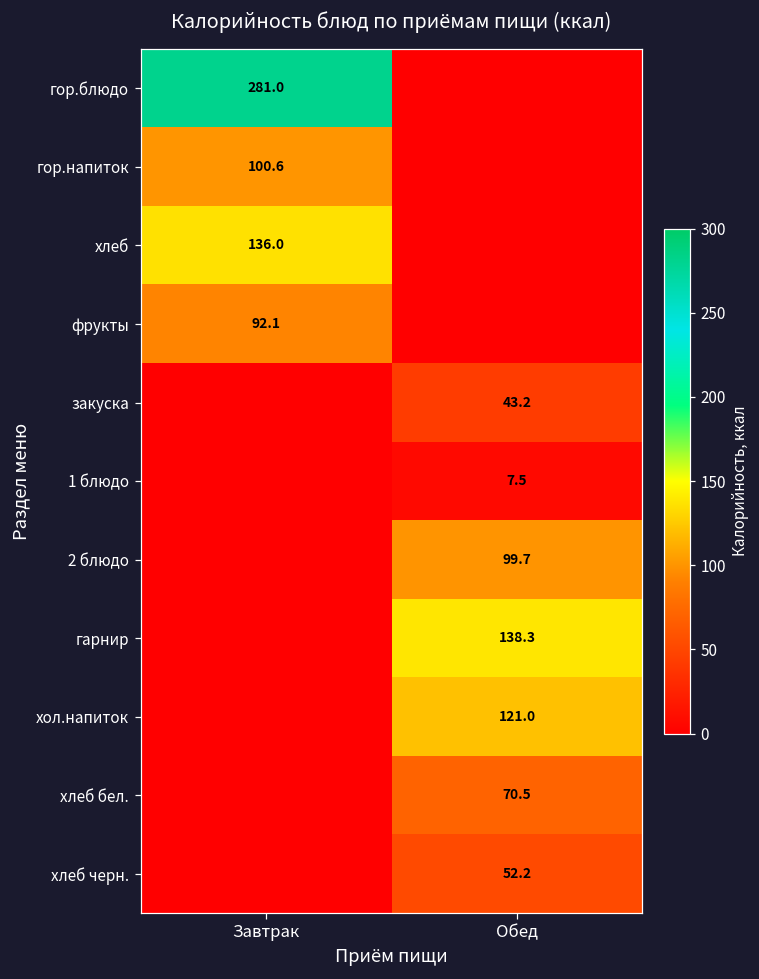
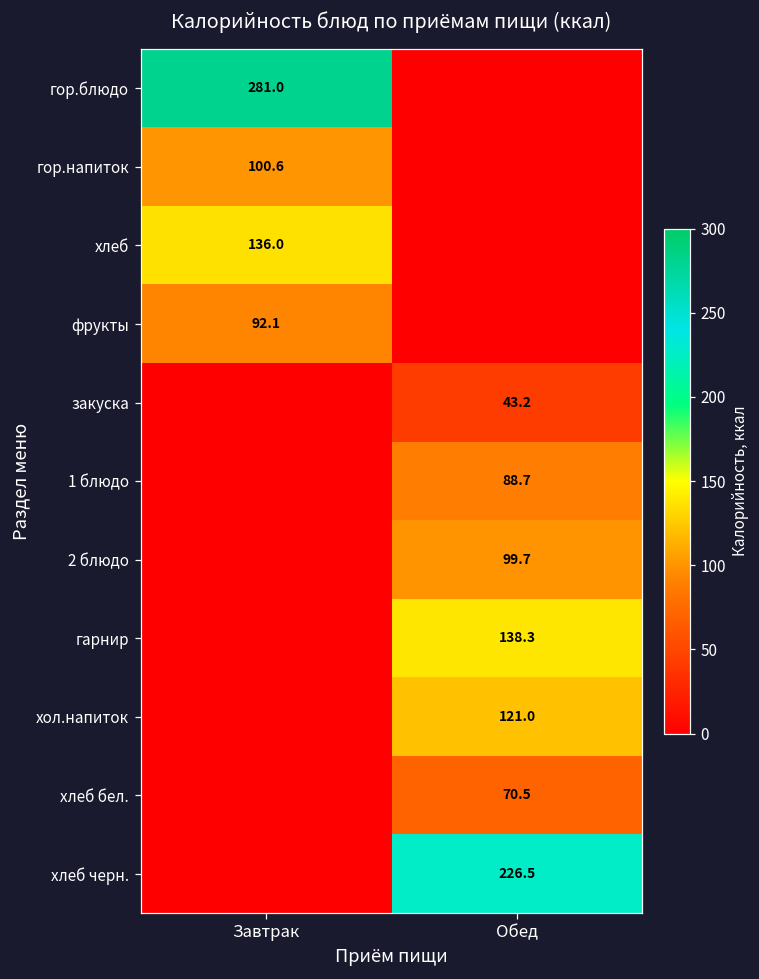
  {
    "гор.блюдо": {
      "Завтрак": 281.0
    },
    "гор.напиток": {
      "Завтрак": 100.6
    },
    "хлеб": {
      "Завтрак": 136.0
    },
    "фрукты": {
      "Завтрак": 92.1
    },
    "закуска": {
      "Обед": 43.2
    },
    "1 блюдо": {
-     "Обед": 7.5
+     "Обед": 88.7
    },
    "2 блюдо": {
      "Обед": 99.7
    },
    "гарнир": {
      "Обед": 138.3
    },
    "хол.напиток": {
      "Обед": 121.0
    },
    "хлеб бел.": {
      "Обед": 70.5
    },
    "хлеб черн.": {
-     "Обед": 52.2
+     "Обед": 226.5
    }
  }
